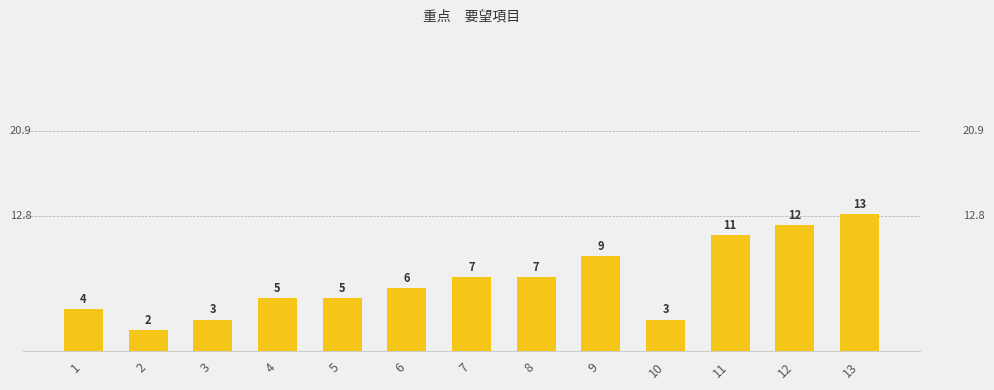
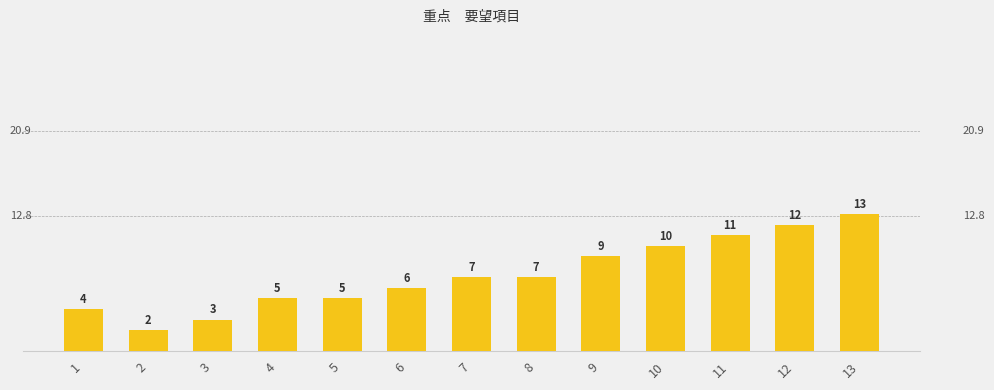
  {
    "1": 4,
    "2": 2,
    "3": 3,
    "4": 5,
    "5": 5,
    "6": 6,
    "7": 7,
    "8": 7,
    "9": 9,
-   "10": 3,
+   "10": 10,
    "11": 11,
    "12": 12,
    "13": 13
  }
